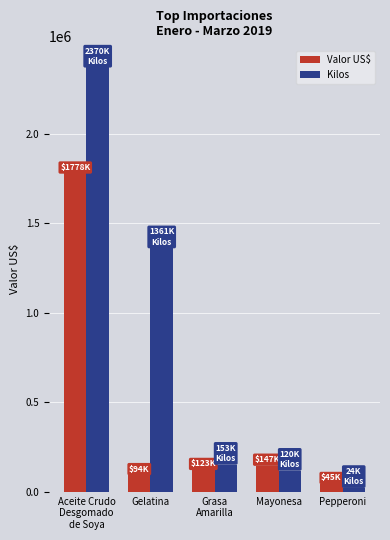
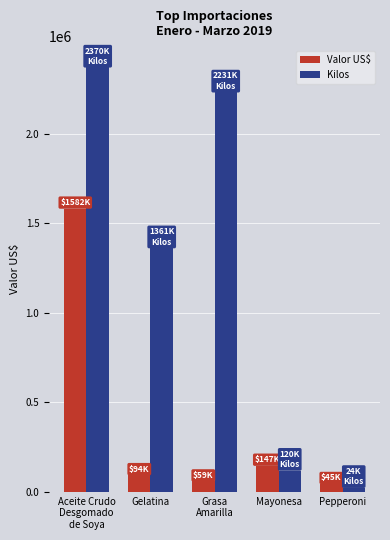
  {
    "Valor US$": {
-     "Aceite Crudo Desgomado de Soya": "$1778K",
-     "Grasa Amarilla": "$123K"
+     "Aceite Crudo Desgomado de Soya": "$1582K",
+     "Grasa Amarilla": "$59K"
    },
    "Kilos": {
-     "Grasa Amarilla": "153K"
+     "Grasa Amarilla": "2231K"
    }
  }
